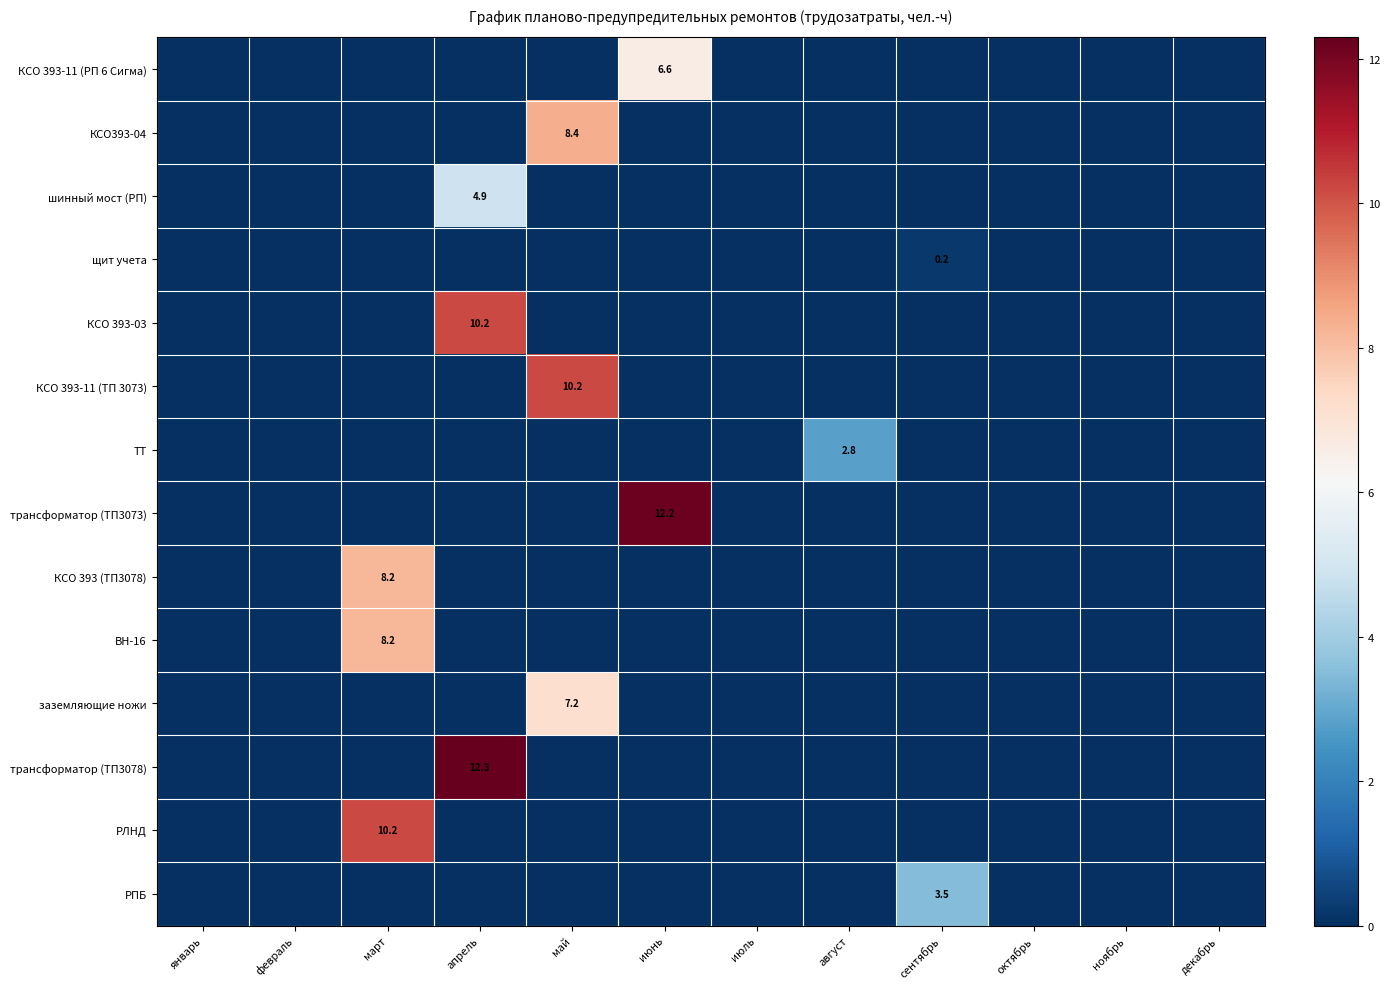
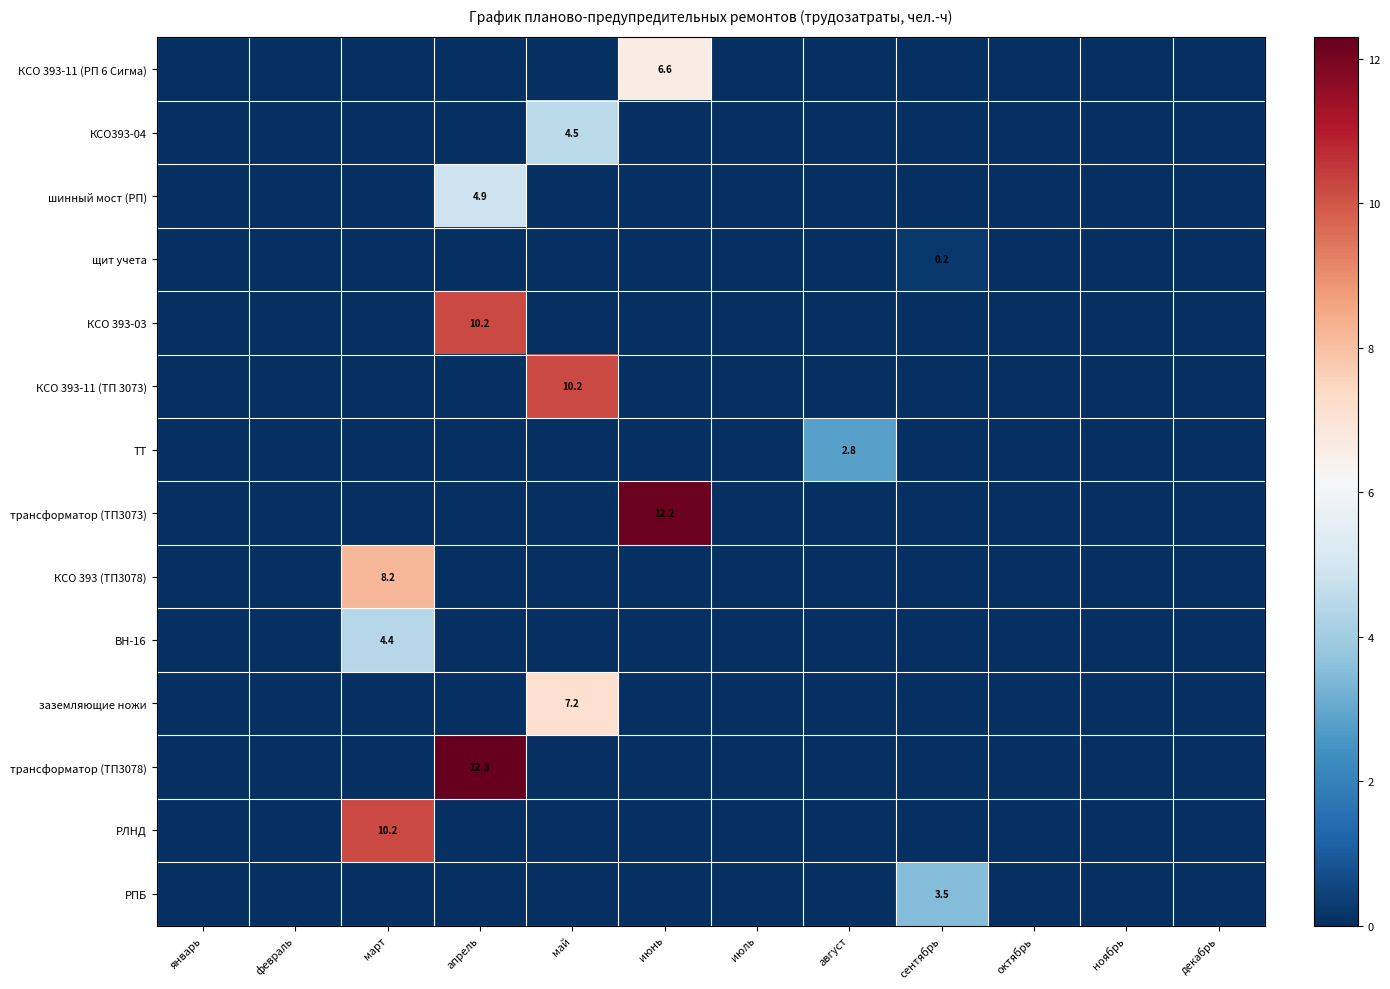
  {
    "КСО 393-11 (РП 6 Сигма)": {
      "июнь": 6.6
    },
    "КСО393-04": {
-     "май": 8.4
+     "май": 4.5
    },
    "шинный мост (РП)": {
      "апрель": 4.9
    },
    "щит учета": {
      "сентябрь": 0.2
    },
    "КСО 393-03": {
      "апрель": 10.2
    },
    "КСО 393-11 (ТП 3073)": {
      "май": 10.2
    },
    "ТТ": {
      "август": 2.8
    },
    "трансформатор (ТП3073)": {
      "июнь": 12.2
    },
    "КСО 393 (ТП3078)": {
      "март": 8.2
    },
    "ВН-16": {
-     "март": 8.2
+     "март": 4.4
    },
    "заземляющие ножи": {
      "май": 7.2
    },
    "трансформатор (ТП3078)": {
      "апрель": 12.3
    },
    "РЛНД": {
      "март": 10.2
    },
    "РПБ": {
      "сентябрь": 3.5
    }
  }
